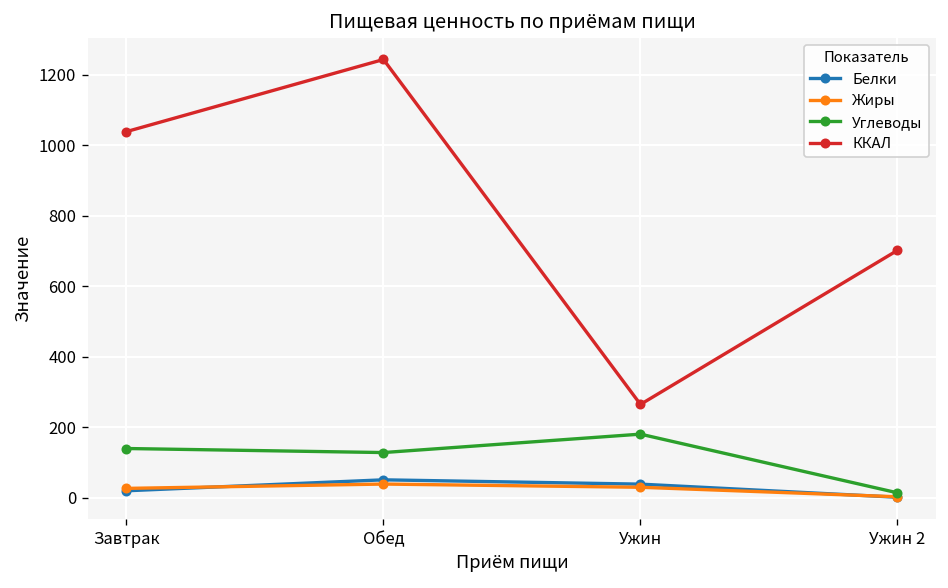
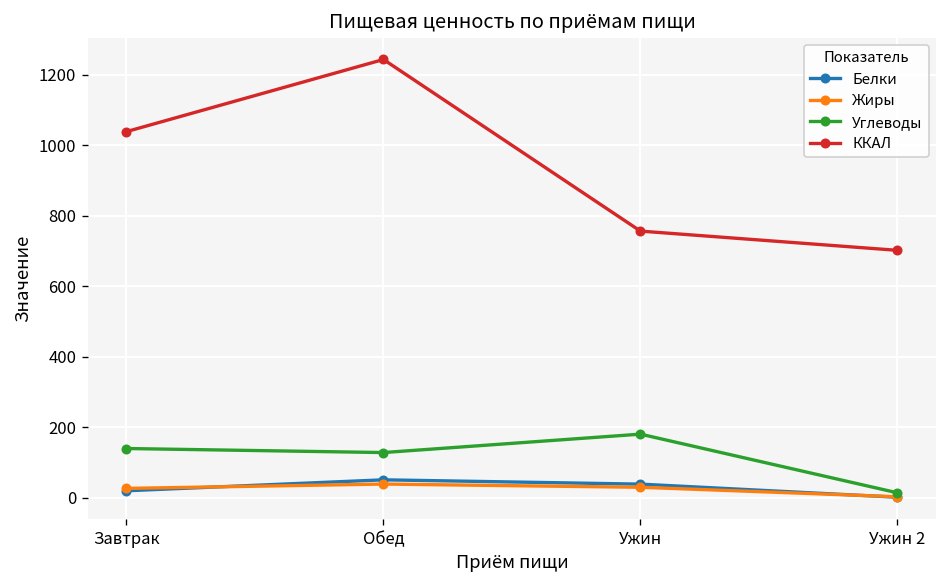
  {
    "Белки": {
      "Обед": 50,
      "Ужин": 40
    },
    "Жиры": {
      "Обед": 40,
      "Ужин": 30
    },
    "Углеводы": {
      "Завтрак": 140,
      "Обед": 130,
      "Ужин": 180,
      "Ужин 2": 10
    },
    "ККАЛ": {
      "Завтрак": 1040,
      "Обед": 1240,
-     "Ужин": 260,
+     "Ужин": 760,
      "Ужин 2": 700
    }
  }
